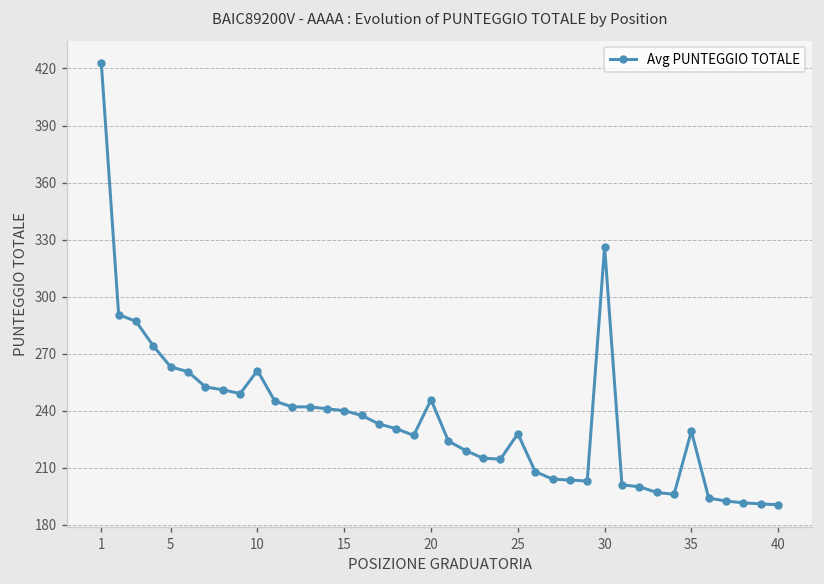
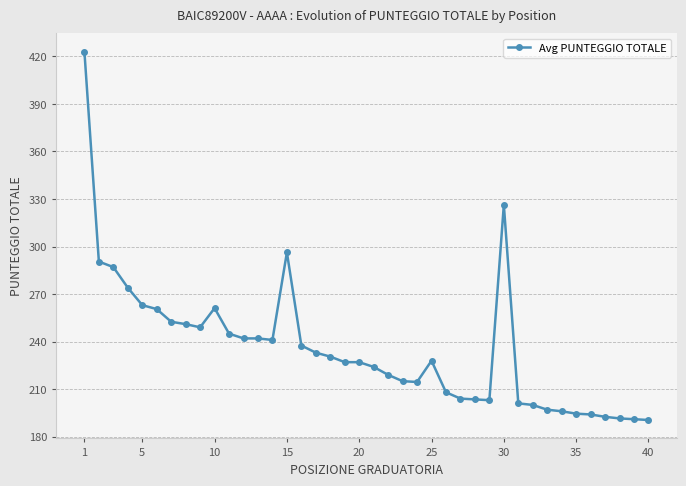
  {
    "1": 423,
    "5": 263,
    "10": 261,
-   "15": 240,
-   "20": 246,
+   "15": 296,
+   "20": 227,
    "25": 228,
    "30": 326,
-   "35": 229,
+   "35": 195,
    "40": 191
  }
